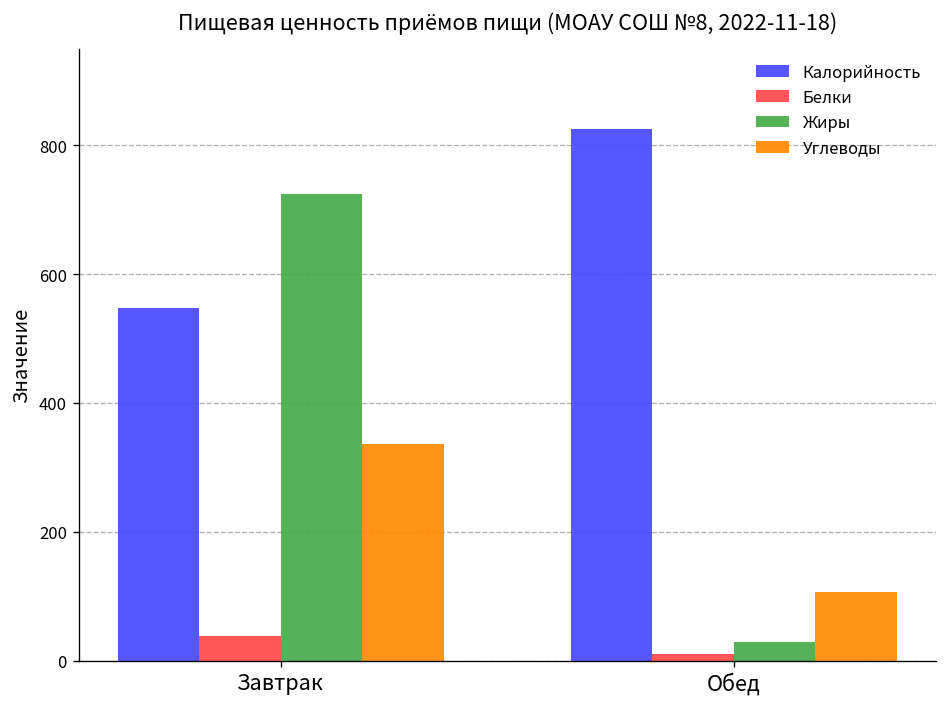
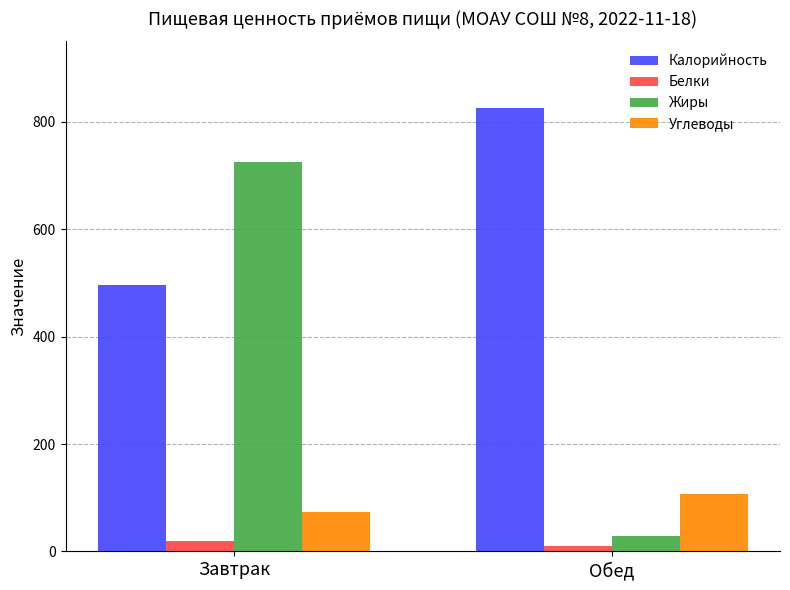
  {
    "Калорийность": {
-     "Завтрак": 550,
+     "Завтрак": 500,
      "Обед": 830
    },
    "Белки": {
-     "Завтрак": 40,
+     "Завтрак": 20,
      "Обед": 10
    },
    "Жиры": {
      "Завтрак": 720,
      "Обед": 30
    },
    "Углеводы": {
-     "Завтрак": 340,
+     "Завтрак": 70,
      "Обед": 110
    }
  }
